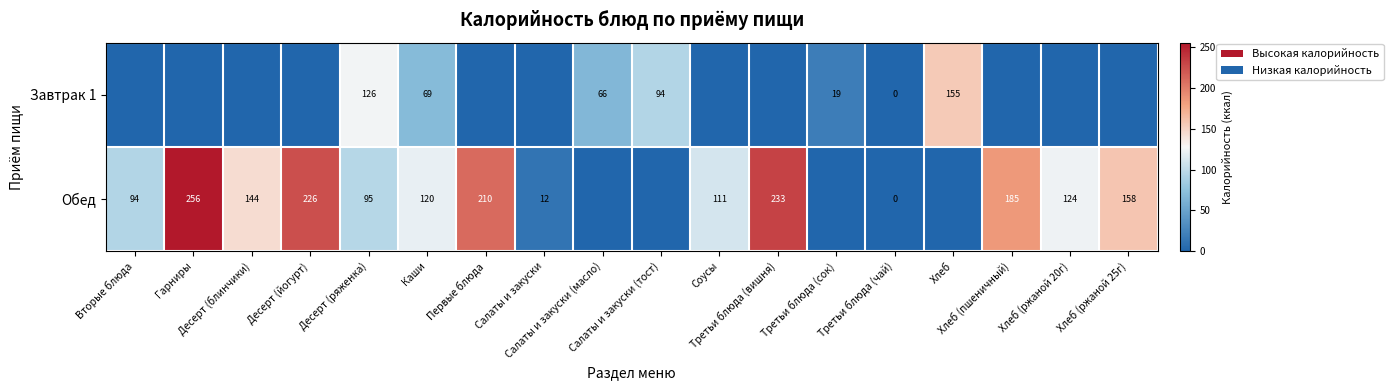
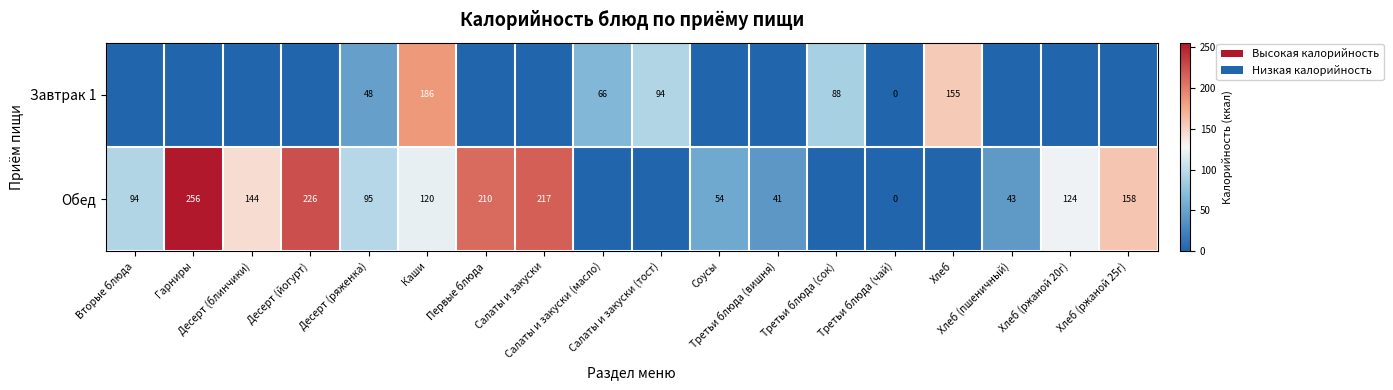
  {
    "Завтрак 1": {
-     "Десерт (ряженка)": 126,
-     "Каши": 69,
+     "Десерт (ряженка)": 48,
+     "Каши": 186,
      "Салаты и закуски (масло)": 66,
      "Салаты и закуски (тост)": 94,
-     "Третьи блюда (сок)": 19,
+     "Третьи блюда (сок)": 88,
      "Третьи блюда (чай)": 0,
      "Хлеб": 155
    },
    "Обед": {
      "Вторые блюда": 94,
      "Гарниры": 256,
      "Десерт (блинчики)": 144,
      "Десерт (йогурт)": 226,
      "Десерт (ряженка)": 95,
      "Каши": 120,
      "Первые блюда": 210,
-     "Салаты и закуски": 12,
-     "Соусы": 111,
-     "Третьи блюда (вишня)": 233,
+     "Салаты и закуски": 217,
+     "Соусы": 54,
+     "Третьи блюда (вишня)": 41,
      "Третьи блюда (чай)": 0,
-     "Хлеб (пшеничный)": 185,
+     "Хлеб (пшеничный)": 43,
      "Хлеб (ржаной 20г)": 124,
      "Хлеб (ржаной 25г)": 158
    }
  }
